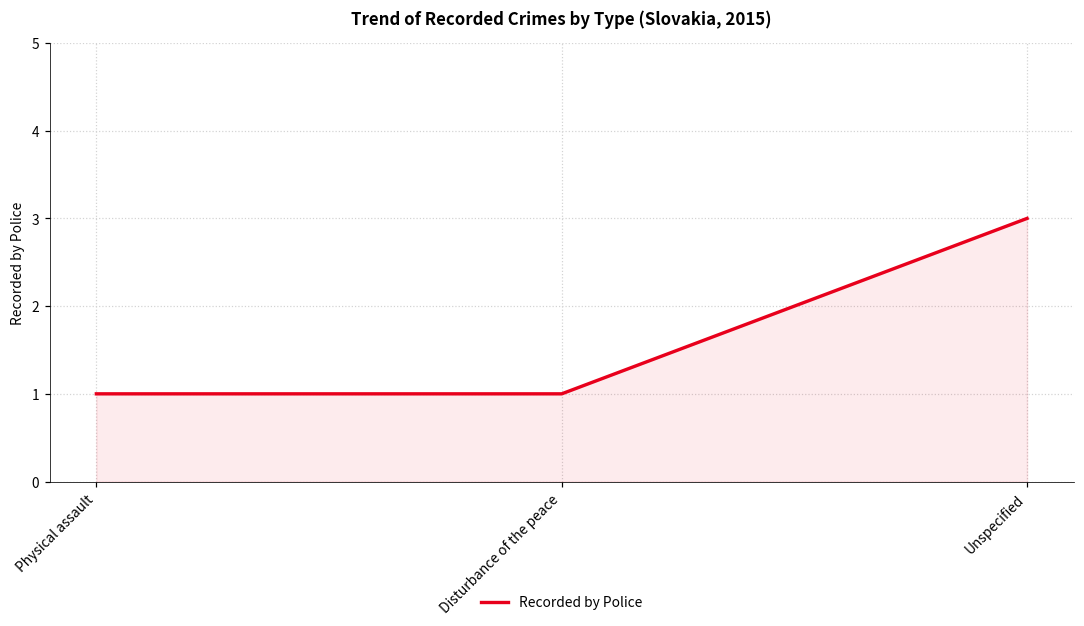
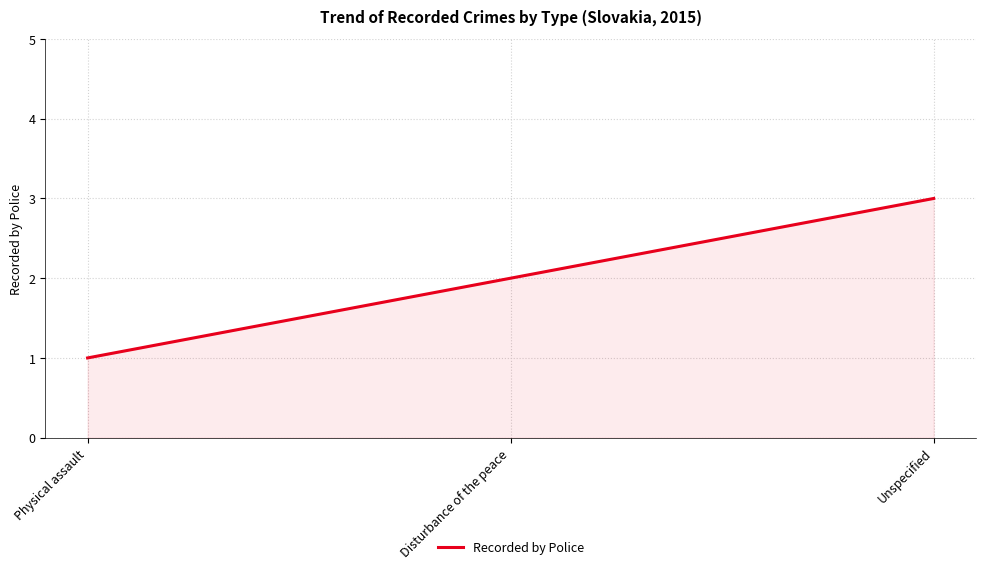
  {
    "Physical assault": 1,
-   "Disturbance of the peace": 1,
+   "Disturbance of the peace": 2,
    "Unspecified": 3
  }
